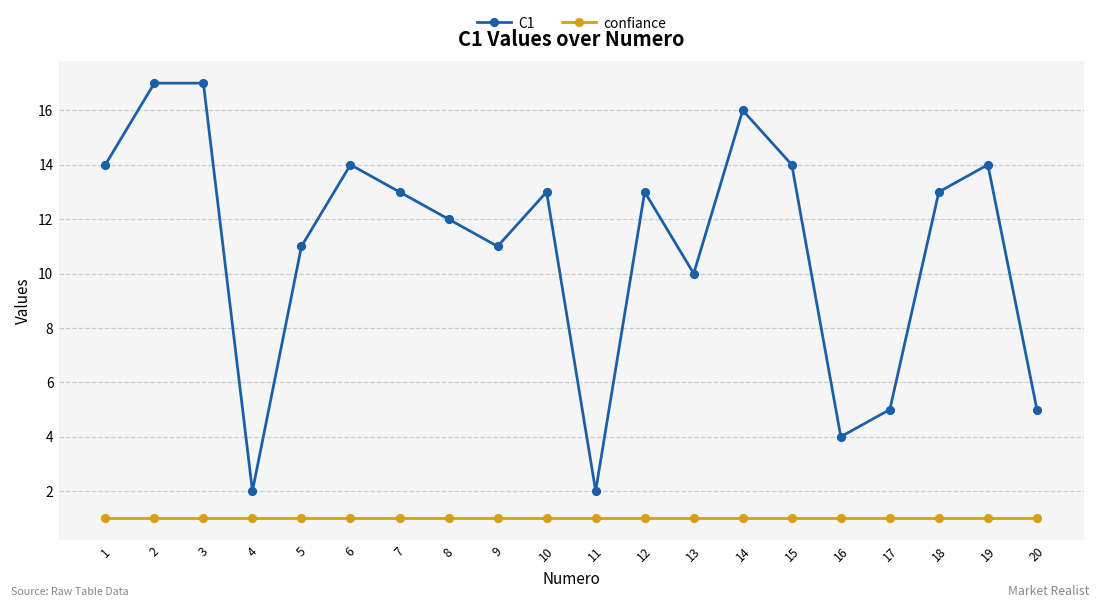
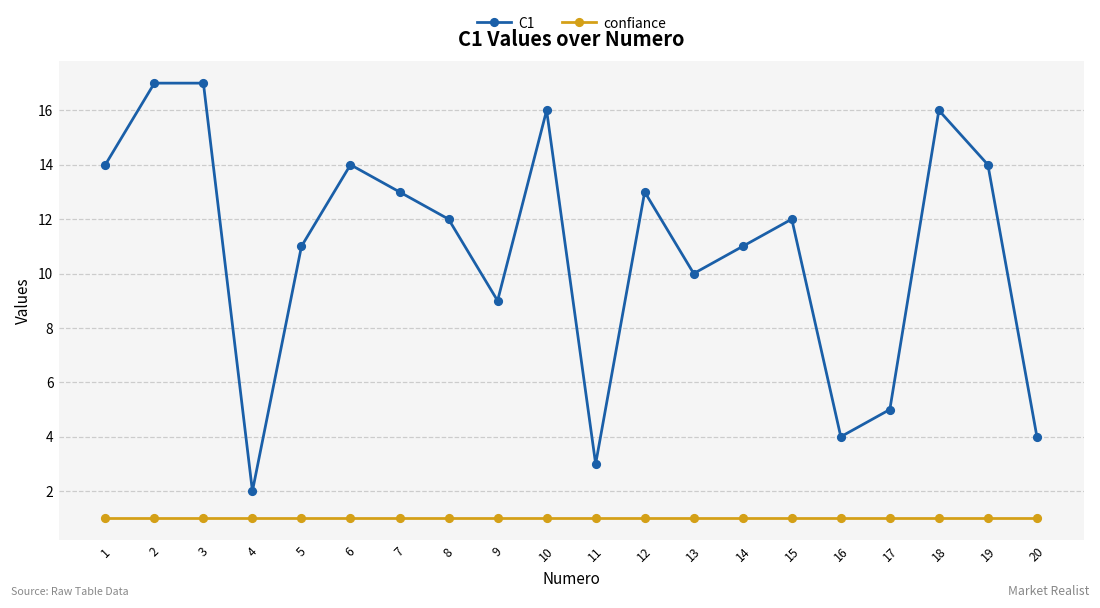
  {
    "C1": {
      "1": 14,
      "2": 17,
      "3": 17,
      "4": 2,
      "5": 11,
      "6": 14,
      "7": 13,
      "8": 12,
-     "9": 11,
-     "10": 13,
-     "11": 2,
+     "9": 9,
+     "10": 16,
+     "11": 3,
      "12": 13,
      "13": 10,
-     "14": 16,
-     "15": 14,
+     "14": 11,
+     "15": 12,
      "16": 4,
      "17": 5,
-     "18": 13,
+     "18": 16,
      "19": 14,
-     "20": 5
+     "20": 4
    },
    "confiance": {
      "1": 1,
      "2": 1,
      "3": 1,
      "4": 1,
      "5": 1,
      "6": 1,
      "7": 1,
      "8": 1,
      "9": 1,
      "10": 1,
      "11": 1,
      "12": 1,
      "13": 1,
      "14": 1,
      "15": 1,
      "16": 1,
      "17": 1,
      "18": 1,
      "19": 1,
      "20": 1
    }
  }
